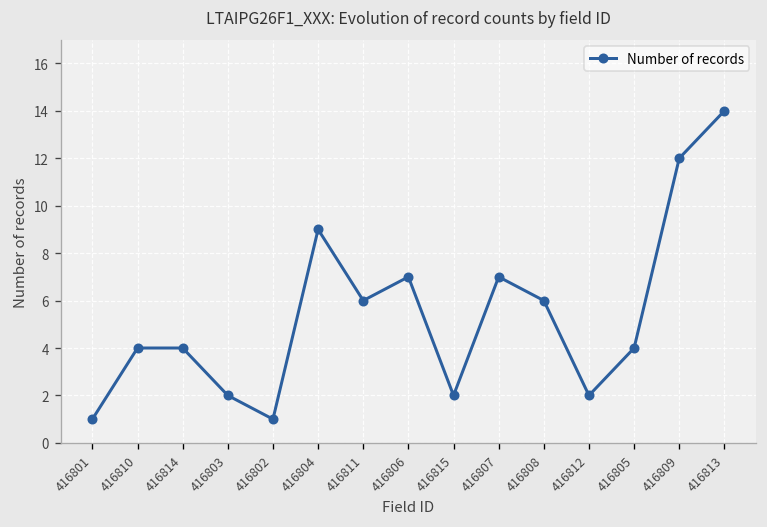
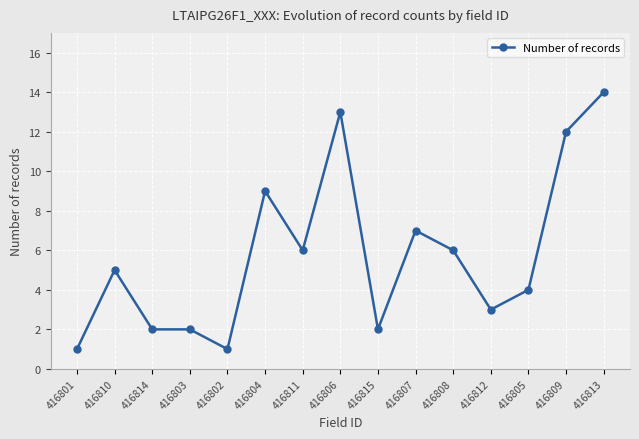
  {
    "416801": 1,
-   "416810": 4,
-   "416814": 4,
+   "416810": 5,
+   "416814": 2,
    "416803": 2,
    "416802": 1,
    "416804": 9,
    "416811": 6,
-   "416806": 7,
+   "416806": 13,
    "416815": 2,
    "416807": 7,
    "416808": 6,
-   "416812": 2,
+   "416812": 3,
    "416805": 4,
    "416809": 12,
    "416813": 14
  }
